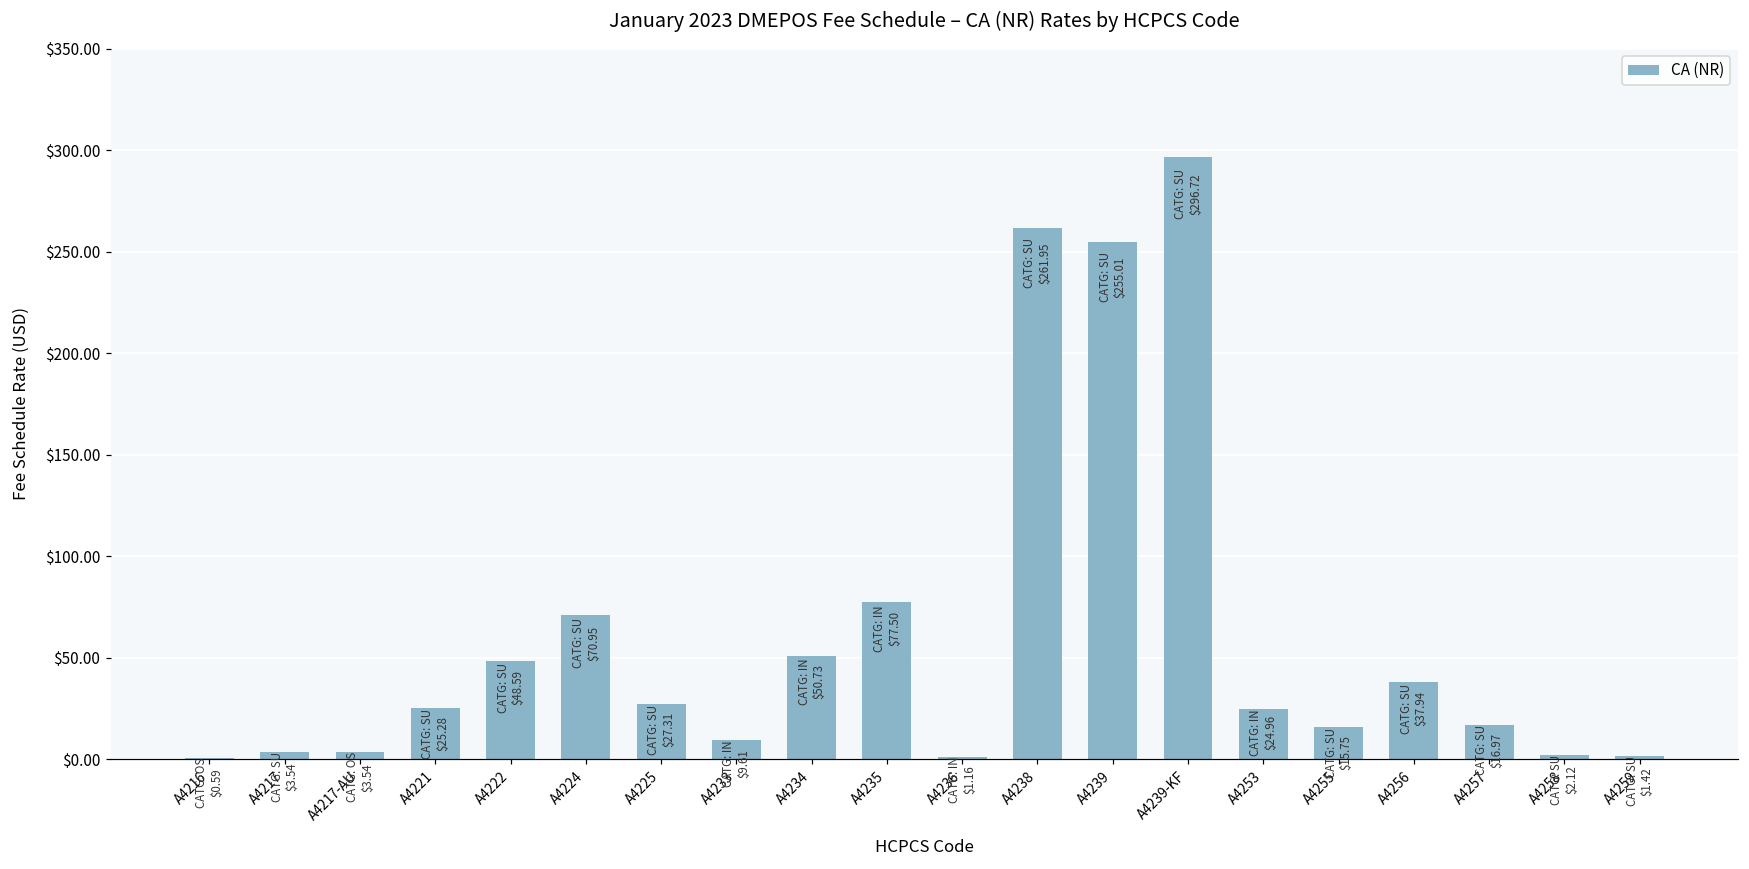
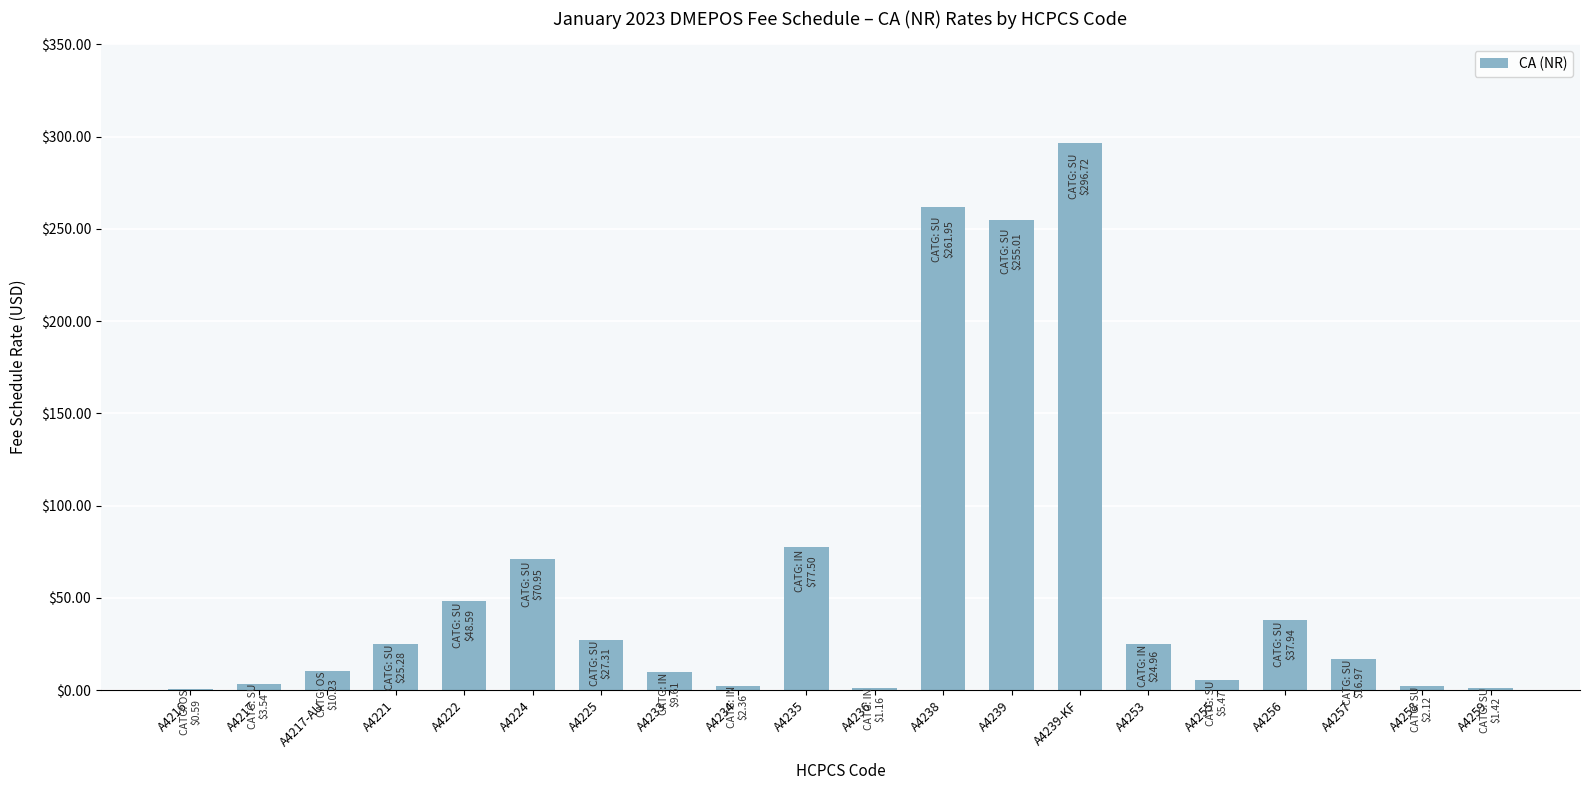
  {
    "A4216": "$0.59",
    "A4217": "$3.54",
-   "A4217-AU": "$3.54",
+   "A4217-AU": "$10.23",
    "A4221": "$25.28",
    "A4222": "$48.59",
    "A4224": "$70.95",
    "A4225": "$27.31",
    "A4233": "$9.61",
-   "A4234": "$50.73",
+   "A4234": "$2.36",
    "A4235": "$77.50",
    "A4236": "$1.16",
    "A4238": "$261.95",
    "A4239": "$255.01",
    "A4239-KF": "$296.72",
    "A4253": "$24.96",
-   "A4255": "$15.75",
+   "A4255": "$5.47",
    "A4256": "$37.94",
    "A4257": "$16.97",
    "A4258": "$2.12",
    "A4259": "$1.42"
  }
